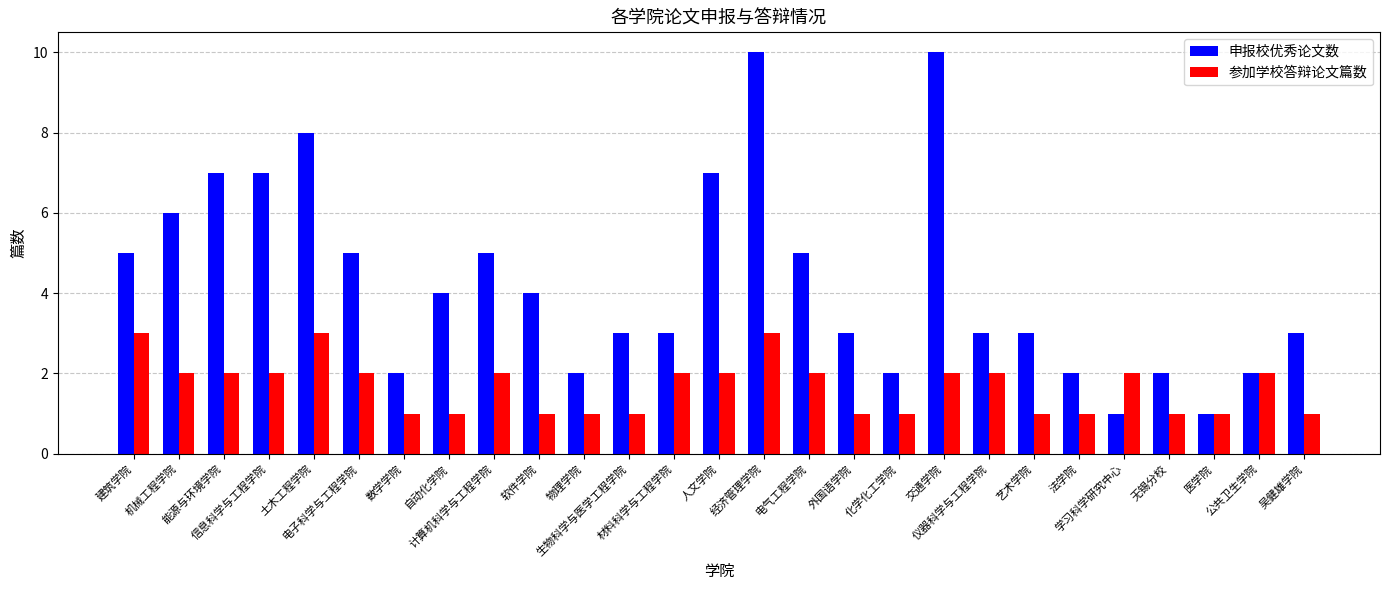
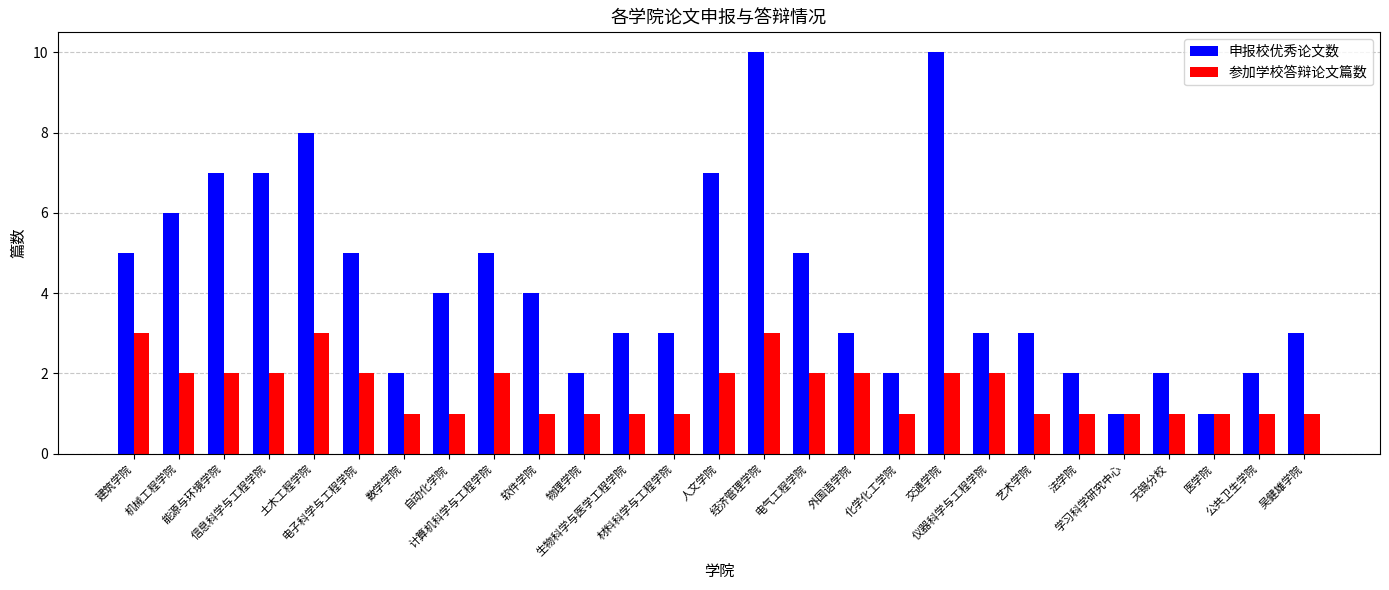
  {
    "申报校优秀论文数": {
      "建筑学院": 5,
      "机械工程学院": 6,
      "能源与环境学院": 7,
      "信息科学与工程学院": 7,
      "土木工程学院": 8,
      "电子科学与工程学院": 5,
      "数学学院": 2,
      "自动化学院": 4,
      "计算机科学与工程学院": 5,
      "软件学院": 4,
      "物理学院": 2,
      "生物科学与医学工程学院": 3,
      "材料科学与工程学院": 3,
      "人文学院": 7,
      "经济管理学院": 10,
      "电气工程学院": 5,
      "外国语学院": 3,
      "化学化工学院": 2,
      "交通学院": 10,
      "仪器科学与工程学院": 3,
      "艺术学院": 3,
      "法学院": 2,
      "学习科学研究中心": 1,
      "无锡分校": 2,
      "医学院": 1,
      "公共卫生学院": 2,
      "吴健雄学院": 3
    },
    "参加学校答辩论文篇数": {
      "建筑学院": 3,
      "机械工程学院": 2,
      "能源与环境学院": 2,
      "信息科学与工程学院": 2,
      "土木工程学院": 3,
      "电子科学与工程学院": 2,
      "数学学院": 1,
      "自动化学院": 1,
      "计算机科学与工程学院": 2,
      "软件学院": 1,
      "物理学院": 1,
      "生物科学与医学工程学院": 1,
-     "材料科学与工程学院": 2,
+     "材料科学与工程学院": 1,
      "人文学院": 2,
      "经济管理学院": 3,
      "电气工程学院": 2,
-     "外国语学院": 1,
+     "外国语学院": 2,
      "化学化工学院": 1,
      "交通学院": 2,
      "仪器科学与工程学院": 2,
      "艺术学院": 1,
      "法学院": 1,
-     "学习科学研究中心": 2,
+     "学习科学研究中心": 1,
      "无锡分校": 1,
      "医学院": 1,
-     "公共卫生学院": 2,
+     "公共卫生学院": 1,
      "吴健雄学院": 1
    }
  }
